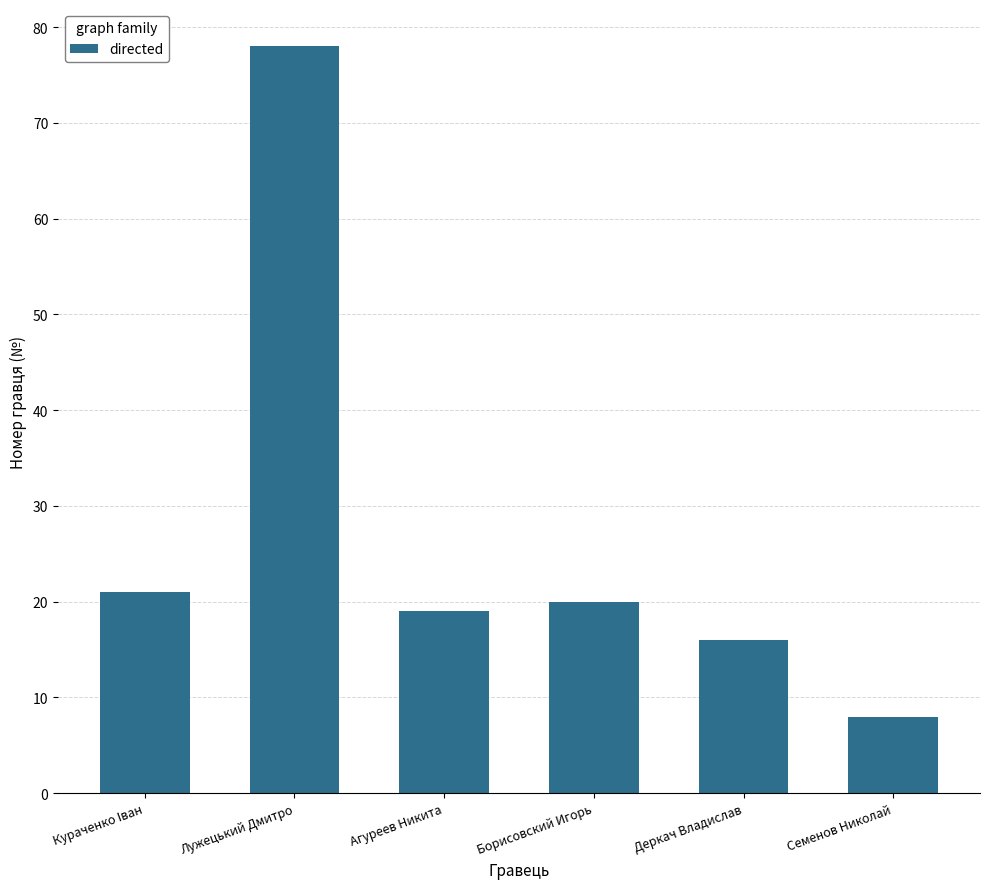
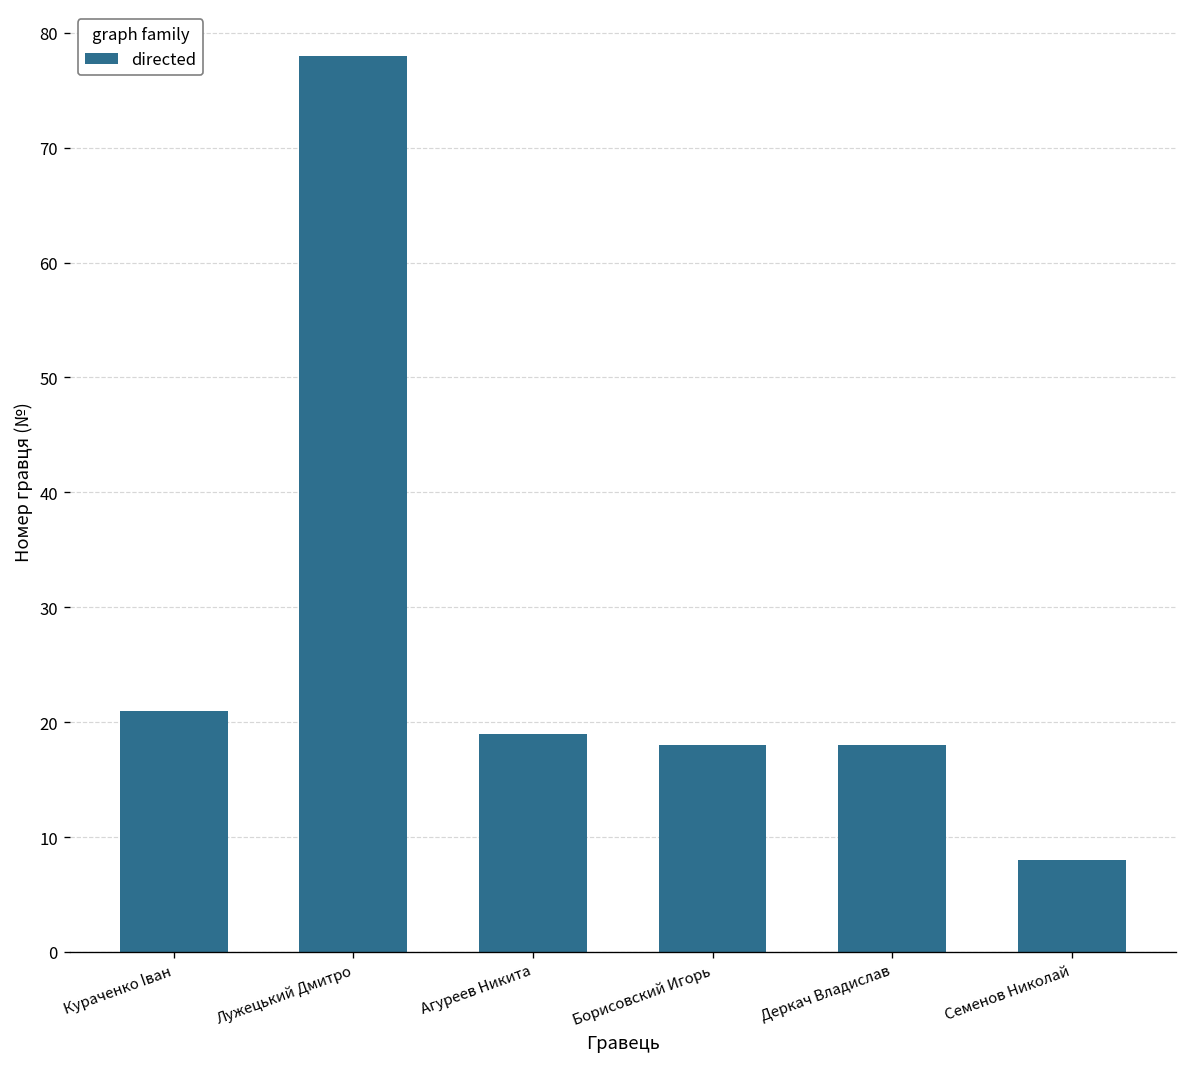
  {
    "Кураченко Іван": 21,
    "Лужецький Дмитро": 78,
    "Агуреев Никита": 19,
-   "Борисовский Игорь": 20,
-   "Деркач Владислав": 16,
+   "Борисовский Игорь": 18,
+   "Деркач Владислав": 18,
    "Семенов Николай": 8
  }
